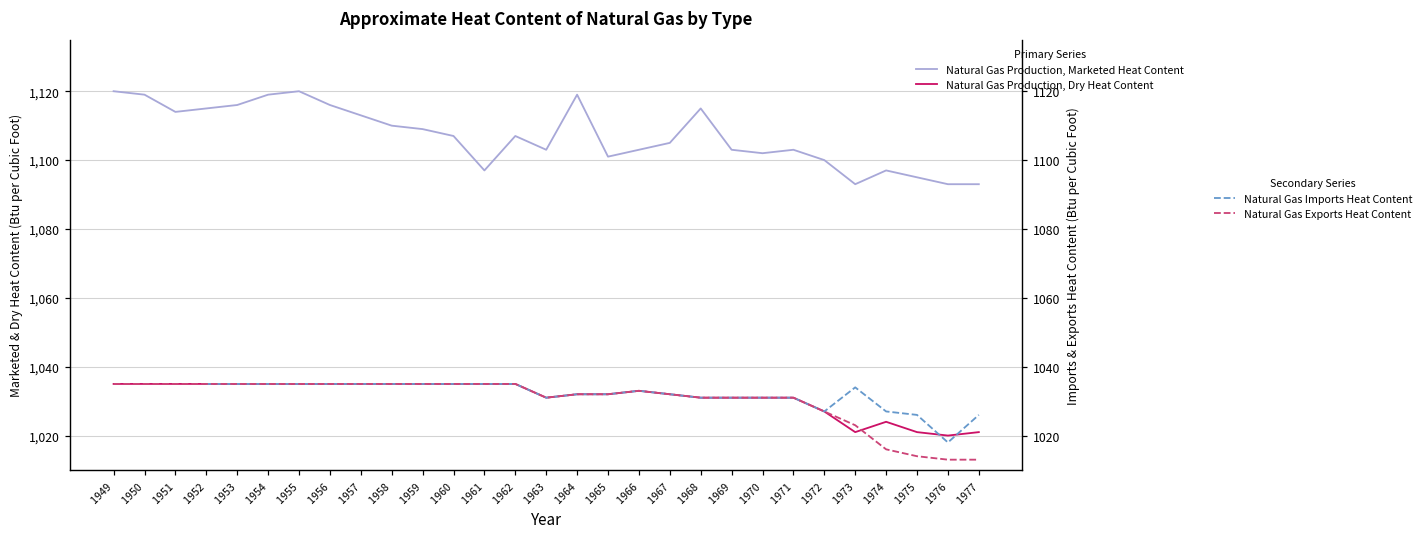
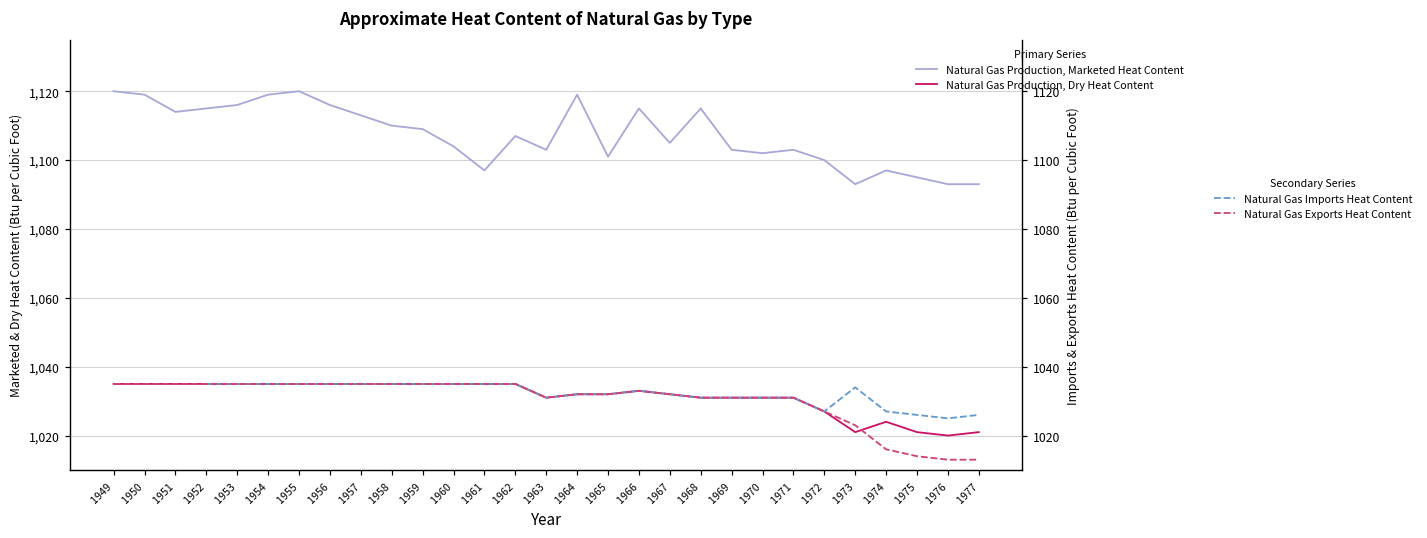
  {
    "Natural Gas Production, Marketed Heat Content": {
      "1949": "1,120",
      "1950": "1,119",
      "1951": "1,114",
      "1952": "1,115",
      "1953": "1,116",
      "1954": "1,119",
      "1955": "1,120",
      "1956": "1,116",
      "1957": "1,113",
      "1958": "1,110",
      "1959": "1,109",
-     "1960": "1,107",
+     "1960": "1,104",
      "1961": "1,097",
      "1962": "1,107",
      "1963": "1,103",
      "1964": "1,119",
      "1965": "1,101",
-     "1966": "1,103",
+     "1966": "1,115",
      "1967": "1,105",
      "1968": "1,115",
      "1969": "1,103",
      "1970": "1,102",
      "1971": "1,103",
      "1972": "1,100",
      "1973": "1,093",
      "1974": "1,097",
      "1975": "1,095",
      "1976": "1,093",
      "1977": "1,093"
    },
    "Natural Gas Imports Heat Content": {
      "1973": "1034",
      "1974": "1027",
      "1975": "1026",
-     "1976": "1018",
+     "1976": "1025",
      "1977": "1026"
    }
  }
